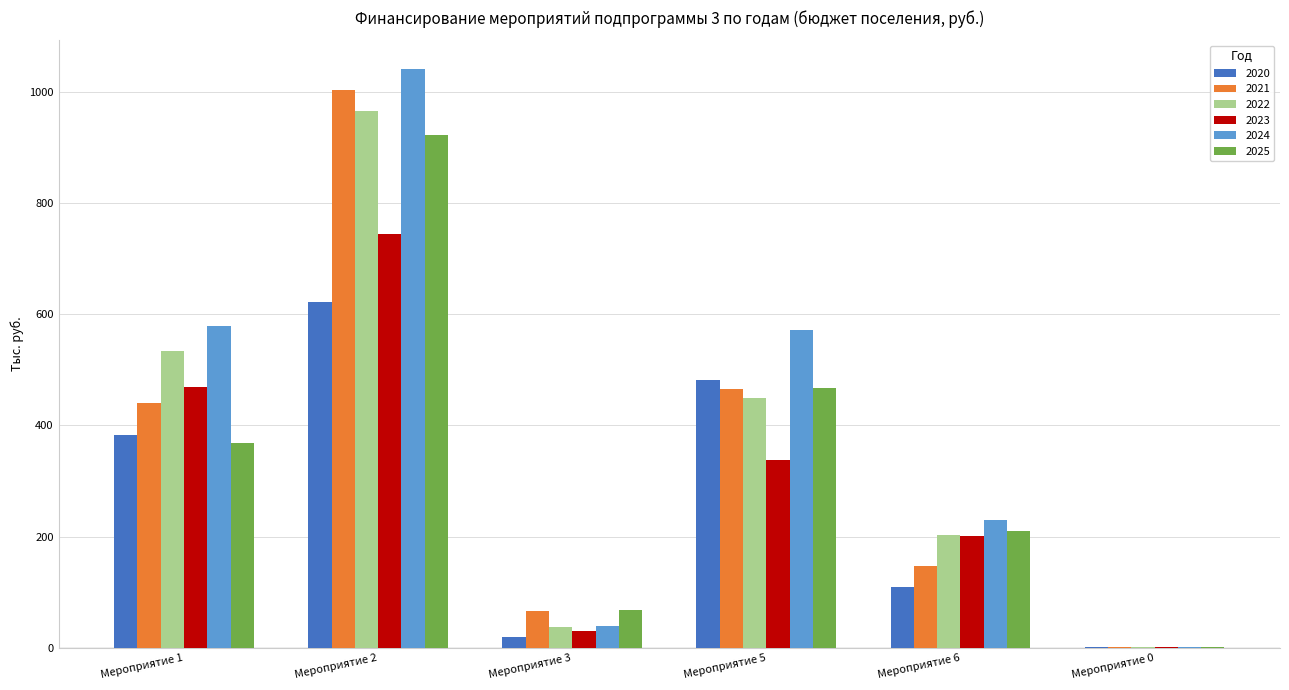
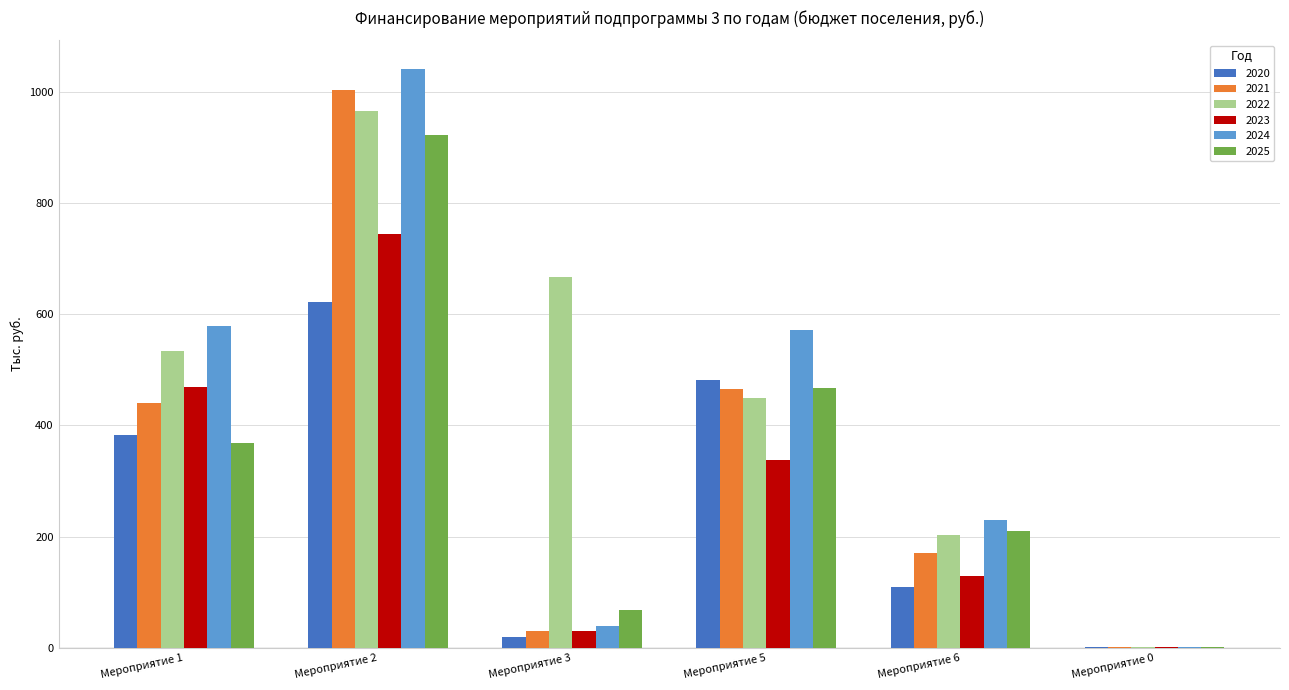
  {
    "2021": {
      "Мероприятие 1": 440,
      "Мероприятие 2": 1000,
-     "Мероприятие 3": 70,
+     "Мероприятие 3": 30,
      "Мероприятие 5": 460,
-     "Мероприятие 6": 150
+     "Мероприятие 6": 170
    },
    "2022": {
      "Мероприятие 1": 530,
      "Мероприятие 2": 970,
-     "Мероприятие 3": 40,
+     "Мероприятие 3": 670,
      "Мероприятие 5": 450,
      "Мероприятие 6": 200
    },
    "2023": {
      "Мероприятие 1": 470,
      "Мероприятие 2": 740,
      "Мероприятие 3": 30,
      "Мероприятие 5": 340,
-     "Мероприятие 6": 200
+     "Мероприятие 6": 130
    },
    "2025": {
      "Мероприятие 1": 370,
      "Мероприятие 2": 920,
      "Мероприятие 3": 70,
      "Мероприятие 5": 470,
      "Мероприятие 6": 210
    }
  }
